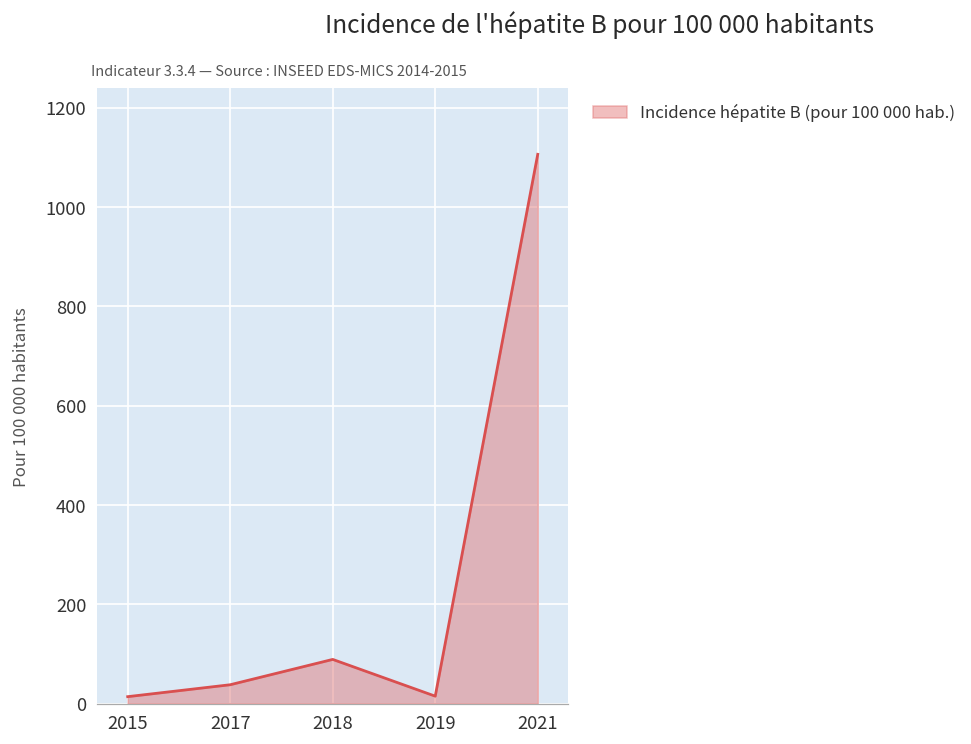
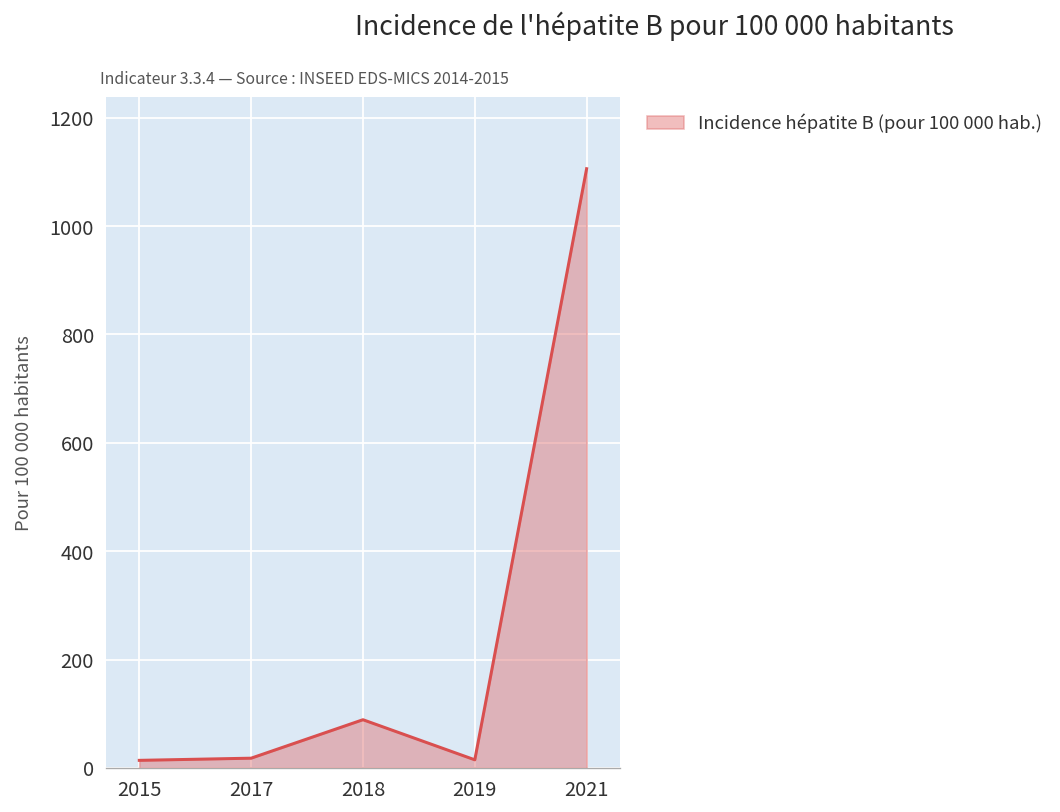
  {
    "2015": 10,
-   "2017": 40,
+   "2017": 20,
    "2018": 90,
    "2019": 20,
    "2021": 1110
  }
